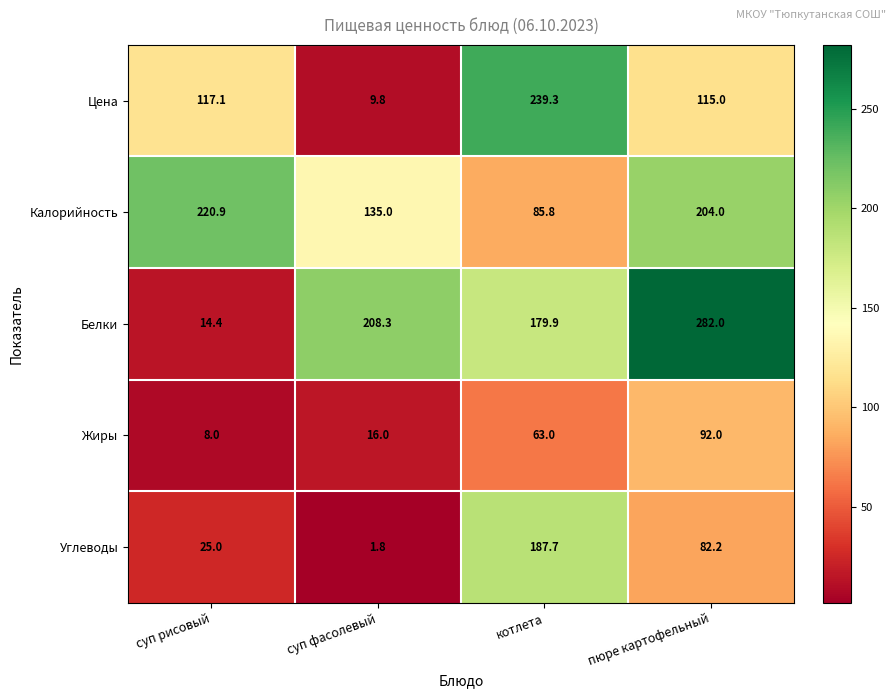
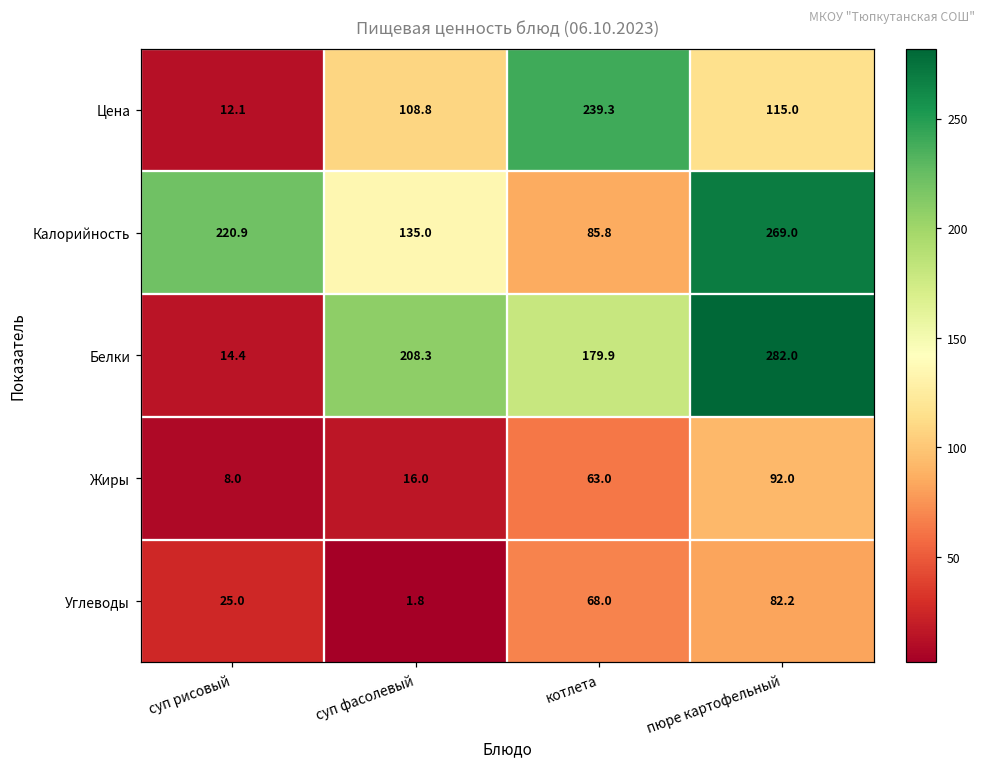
  {
    "Цена": {
-     "суп рисовый": 117.1,
-     "суп фасолевый": 9.8,
+     "суп рисовый": 12.1,
+     "суп фасолевый": 108.8,
      "котлета": 239.3,
      "пюре картофельный": 115.0
    },
    "Калорийность": {
      "суп рисовый": 220.9,
      "суп фасолевый": 135.0,
      "котлета": 85.8,
-     "пюре картофельный": 204.0
+     "пюре картофельный": 269.0
    },
    "Белки": {
      "суп рисовый": 14.4,
      "суп фасолевый": 208.3,
      "котлета": 179.9,
      "пюре картофельный": 282.0
    },
    "Жиры": {
      "суп рисовый": 8.0,
      "суп фасолевый": 16.0,
      "котлета": 63.0,
      "пюре картофельный": 92.0
    },
    "Углеводы": {
      "суп рисовый": 25.0,
      "суп фасолевый": 1.8,
-     "котлета": 187.7,
+     "котлета": 68.0,
      "пюре картофельный": 82.2
    }
  }
